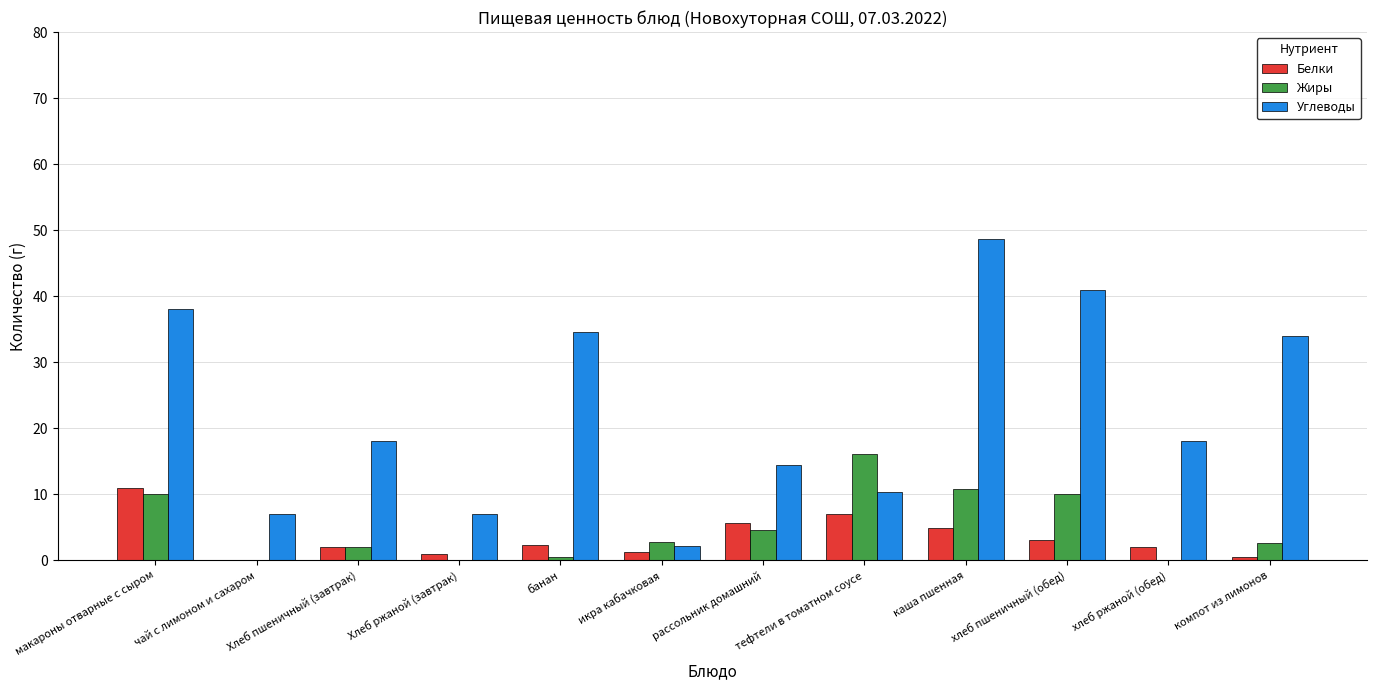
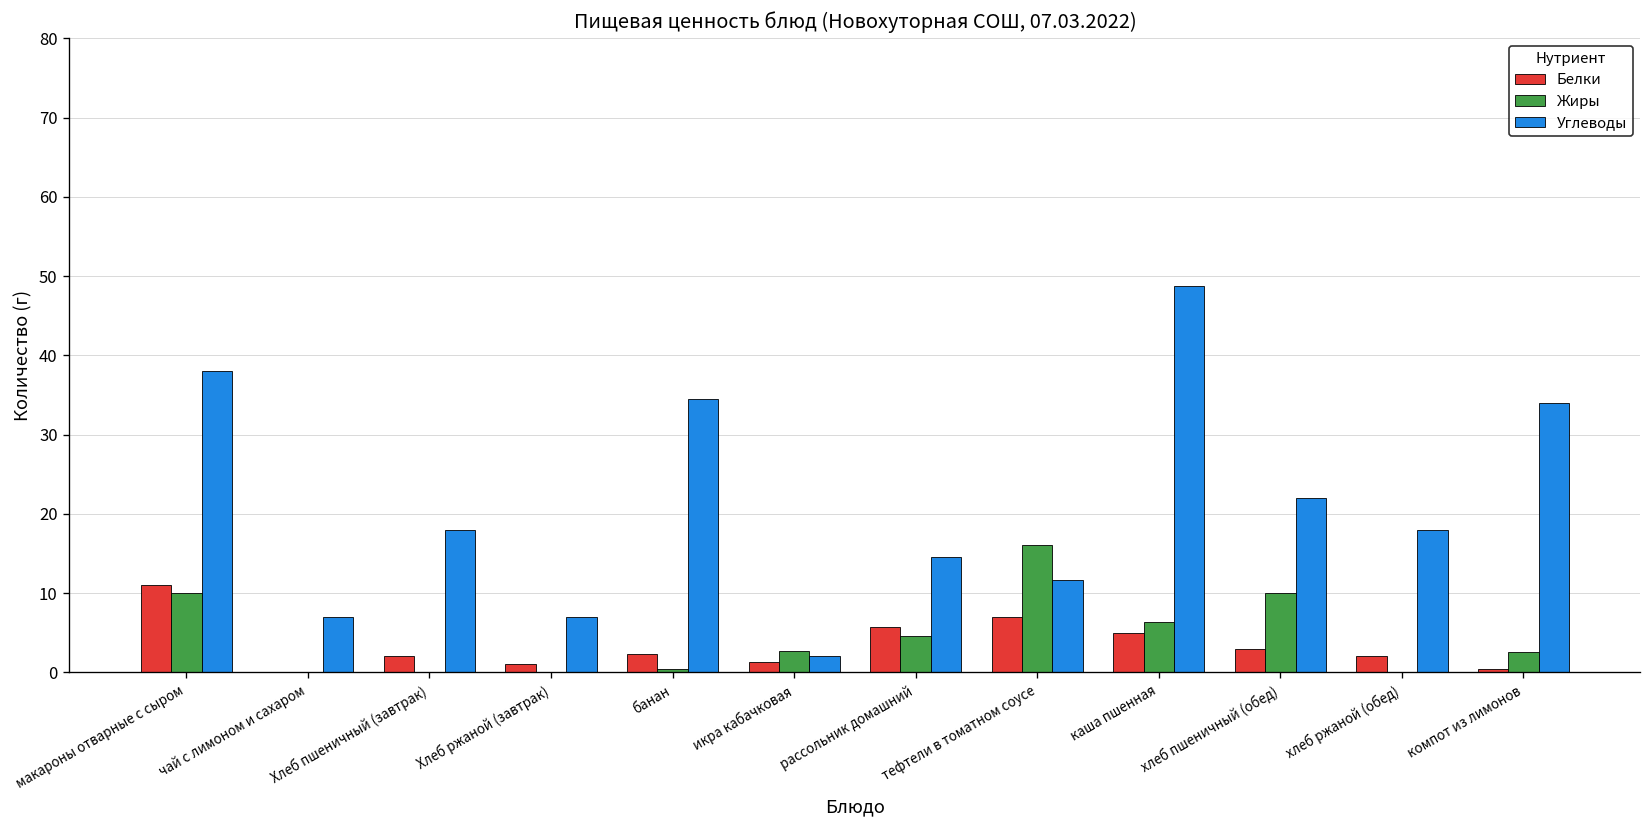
  {
    "Белки": {
      "макароны отварные с сыром": 11,
      "чай с лимоном и сахаром": 0,
      "Хлеб пшеничный (завтрак)": 2,
      "Хлеб ржаной (завтрак)": 1,
      "банан": 2,
      "икра кабачковая": 1,
      "рассольник домашний": 6,
      "тефтели в томатном соусе": 7,
      "каша пшенная": 5,
      "хлеб пшеничный (обед)": 3,
      "хлеб ржаной (обед)": 2,
      "компот из лимонов": 0
    },
    "Жиры": {
      "макароны отварные с сыром": 10,
      "чай с лимоном и сахаром": 0,
-     "Хлеб пшеничный (завтрак)": 2,
+     "Хлеб пшеничный (завтрак)": 0,
      "Хлеб ржаной (завтрак)": 0,
      "банан": 0,
      "икра кабачковая": 3,
      "рассольник домашний": 5,
      "тефтели в томатном соусе": 16,
-     "каша пшенная": 11,
+     "каша пшенная": 6,
      "хлеб пшеничный (обед)": 10,
      "хлеб ржаной (обед)": 0,
      "компот из лимонов": 3
    },
    "Углеводы": {
      "макароны отварные с сыром": 38,
      "чай с лимоном и сахаром": 7,
      "Хлеб пшеничный (завтрак)": 18,
      "Хлеб ржаной (завтрак)": 7,
      "банан": 35,
      "икра кабачковая": 2,
      "рассольник домашний": 15,
-     "тефтели в томатном соусе": 10,
+     "тефтели в томатном соусе": 12,
      "каша пшенная": 49,
-     "хлеб пшеничный (обед)": 41,
+     "хлеб пшеничный (обед)": 22,
      "хлеб ржаной (обед)": 18,
      "компот из лимонов": 34
    }
  }
